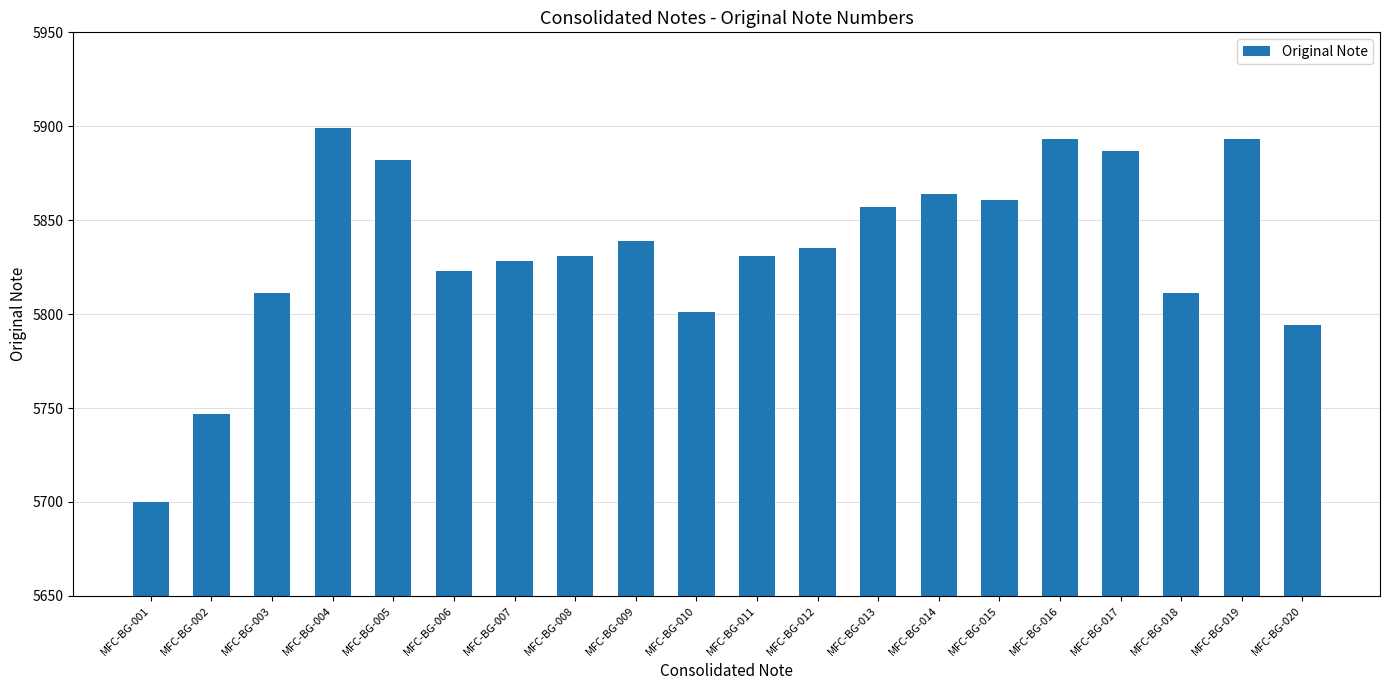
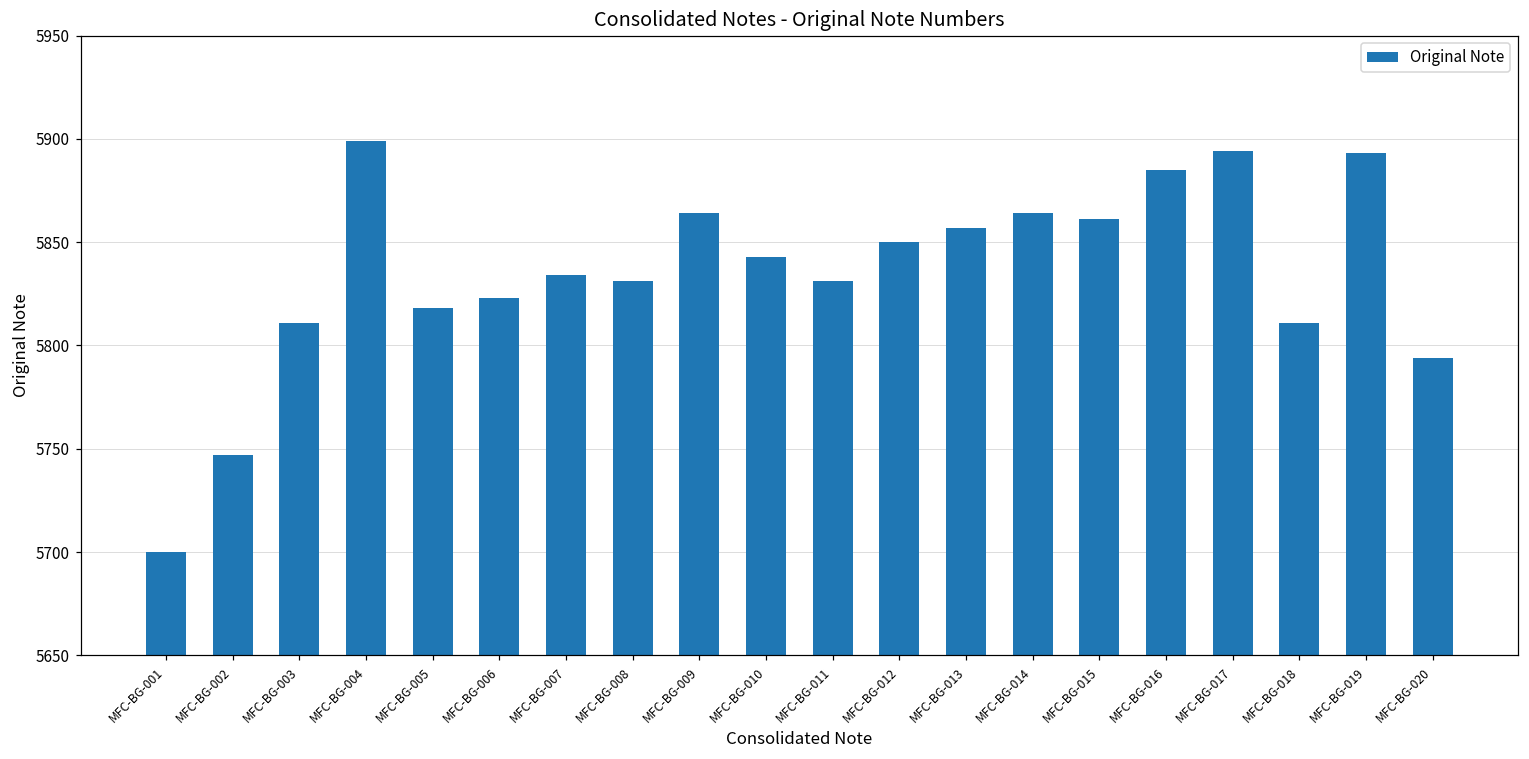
  {
    "MFC-BG-001": 5700,
    "MFC-BG-002": 5747,
    "MFC-BG-003": 5811,
    "MFC-BG-004": 5899,
-   "MFC-BG-005": 5882,
+   "MFC-BG-005": 5818,
    "MFC-BG-006": 5823,
-   "MFC-BG-007": 5828,
+   "MFC-BG-007": 5834,
    "MFC-BG-008": 5831,
-   "MFC-BG-009": 5839,
-   "MFC-BG-010": 5801,
+   "MFC-BG-009": 5864,
+   "MFC-BG-010": 5843,
    "MFC-BG-011": 5831,
-   "MFC-BG-012": 5835,
+   "MFC-BG-012": 5850,
    "MFC-BG-013": 5857,
    "MFC-BG-014": 5864,
    "MFC-BG-015": 5861,
-   "MFC-BG-016": 5893,
-   "MFC-BG-017": 5887,
+   "MFC-BG-016": 5885,
+   "MFC-BG-017": 5894,
    "MFC-BG-018": 5811,
    "MFC-BG-019": 5893,
    "MFC-BG-020": 5794
  }
